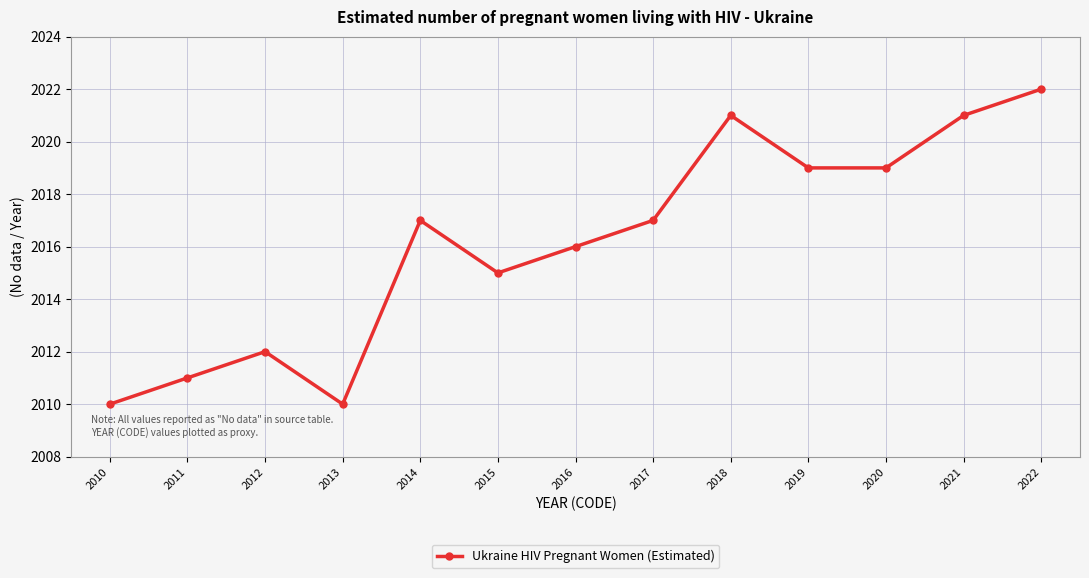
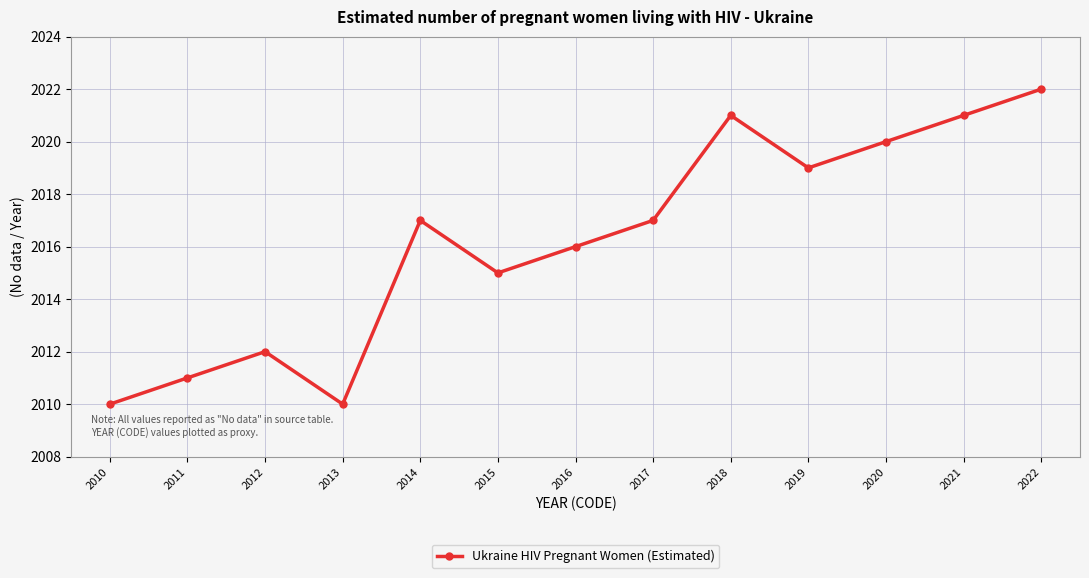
  {
    "2010": 2010,
    "2011": 2011,
    "2012": 2012,
    "2013": 2010,
    "2014": 2017,
    "2015": 2015,
    "2016": 2016,
    "2017": 2017,
    "2018": 2021,
    "2019": 2019,
-   "2020": 2019,
+   "2020": 2020,
    "2021": 2021,
    "2022": 2022
  }
